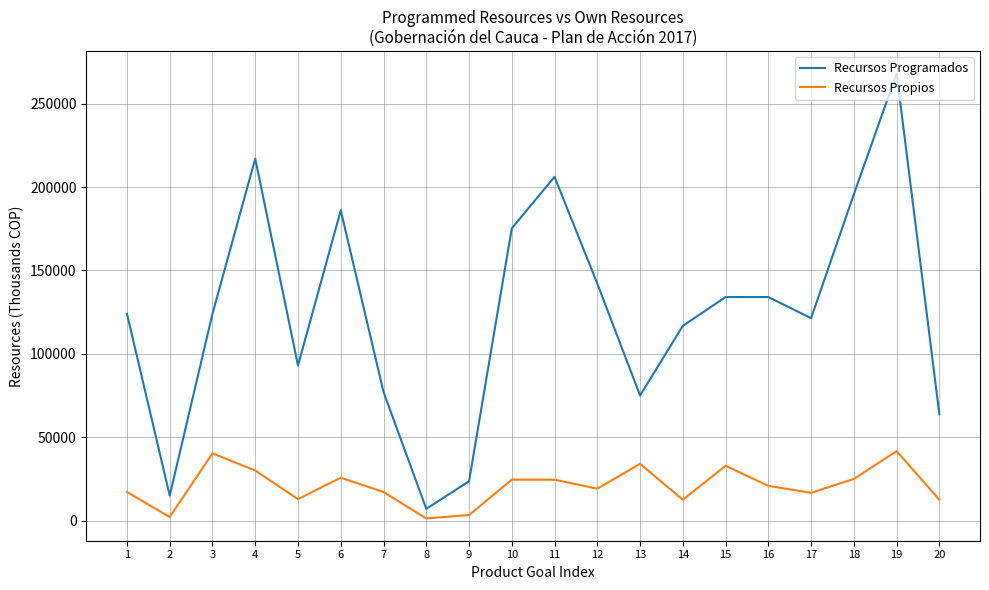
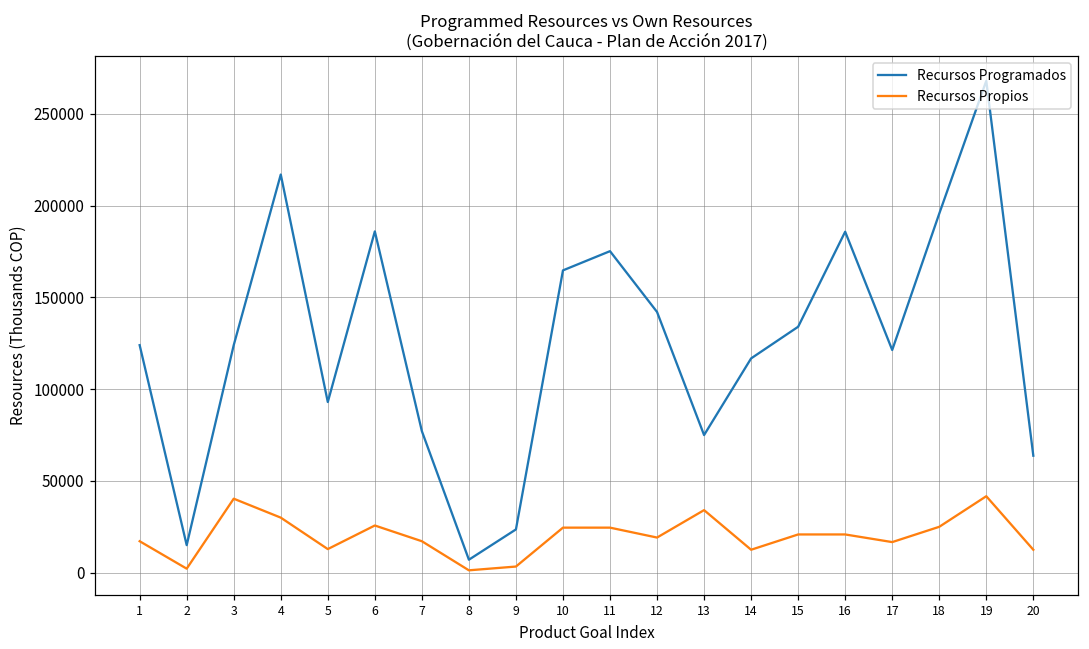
  {
    "Recursos Programados": {
      "1": 124000,
      "2": 15000,
      "3": 124000,
      "4": 217000,
      "5": 93000,
      "6": 186000,
      "7": 77000,
      "8": 7000,
      "9": 24000,
-     "10": 175000,
-     "11": 206000,
+     "10": 165000,
+     "11": 175000,
      "12": 142000,
      "13": 75000,
      "14": 117000,
      "15": 134000,
-     "16": 134000,
+     "16": 186000,
      "17": 121000,
      "18": 196000,
      "20": 64000
    },
    "Recursos Propios": {
      "1": 17000,
      "2": 2000,
      "3": 40000,
      "4": 30000,
      "5": 13000,
      "6": 26000,
      "7": 17000,
      "8": 1000,
      "9": 3000,
      "10": 25000,
      "11": 25000,
      "12": 19000,
      "13": 34000,
      "14": 13000,
-     "15": 33000,
+     "15": 21000,
      "16": 21000,
      "17": 17000,
      "18": 25000,
      "19": 42000,
      "20": 13000
    }
  }
